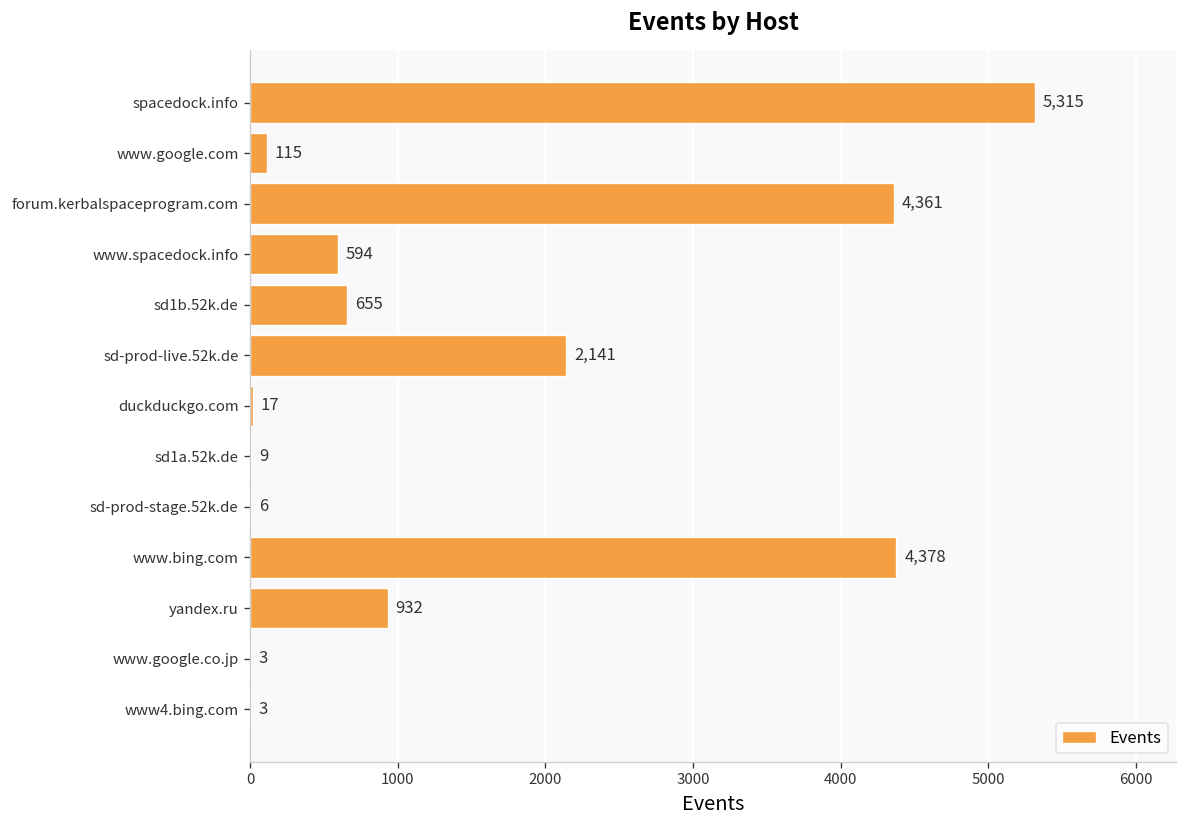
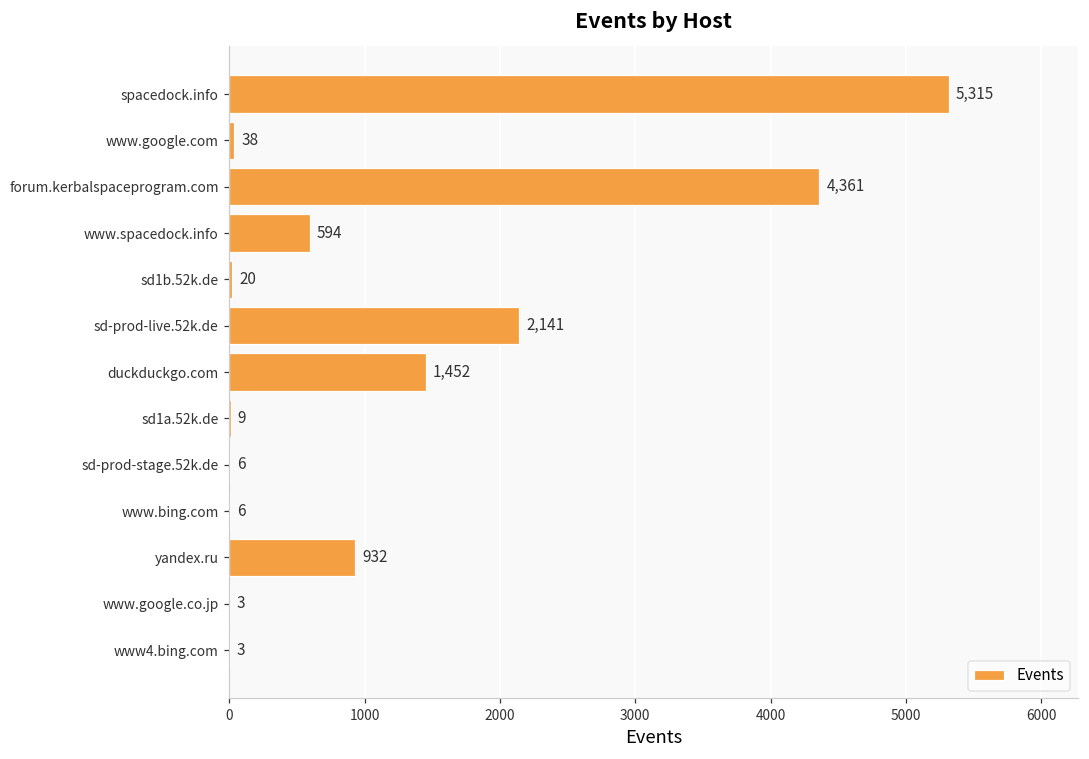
  {
    "spacedock.info": "5,315",
-   "www.google.com": "115",
+   "www.google.com": "38",
    "forum.kerbalspaceprogram.com": "4,361",
    "www.spacedock.info": "594",
-   "sd1b.52k.de": "655",
+   "sd1b.52k.de": "20",
    "sd-prod-live.52k.de": "2,141",
-   "duckduckgo.com": "17",
+   "duckduckgo.com": "1,452",
    "sd1a.52k.de": "9",
    "sd-prod-stage.52k.de": "6",
-   "www.bing.com": "4,378",
+   "www.bing.com": "6",
    "yandex.ru": "932",
    "www.google.co.jp": "3",
    "www4.bing.com": "3"
  }
